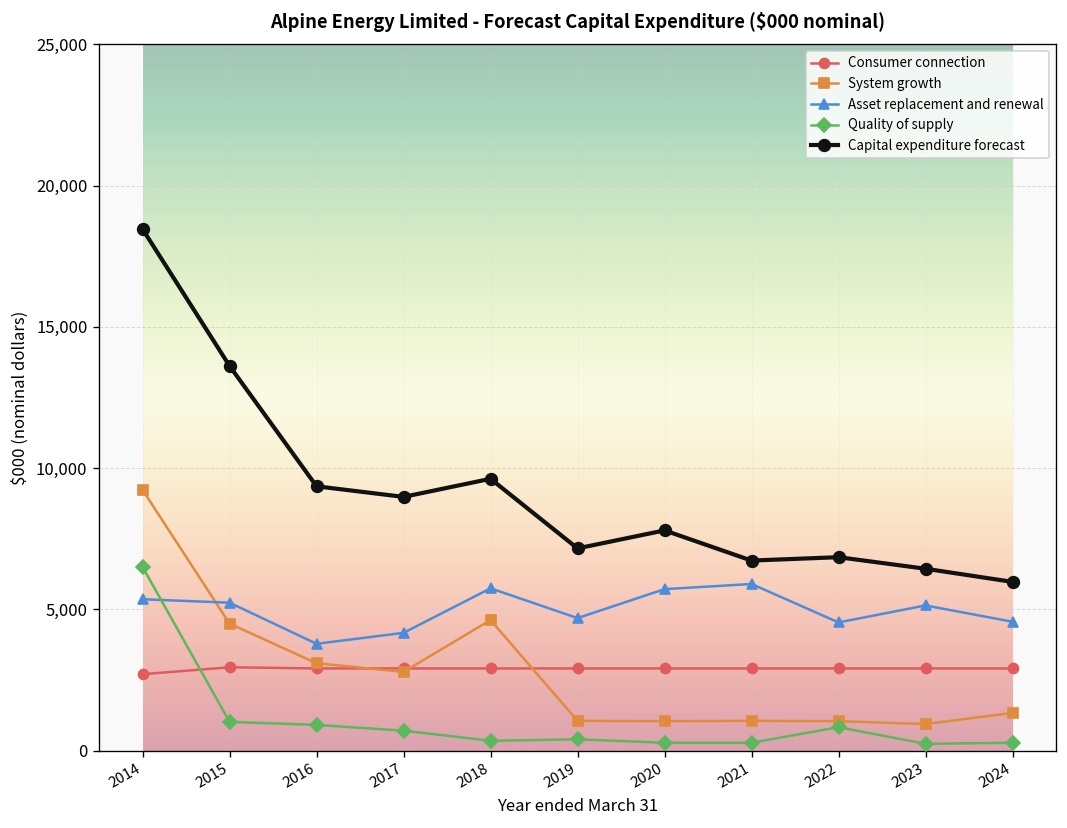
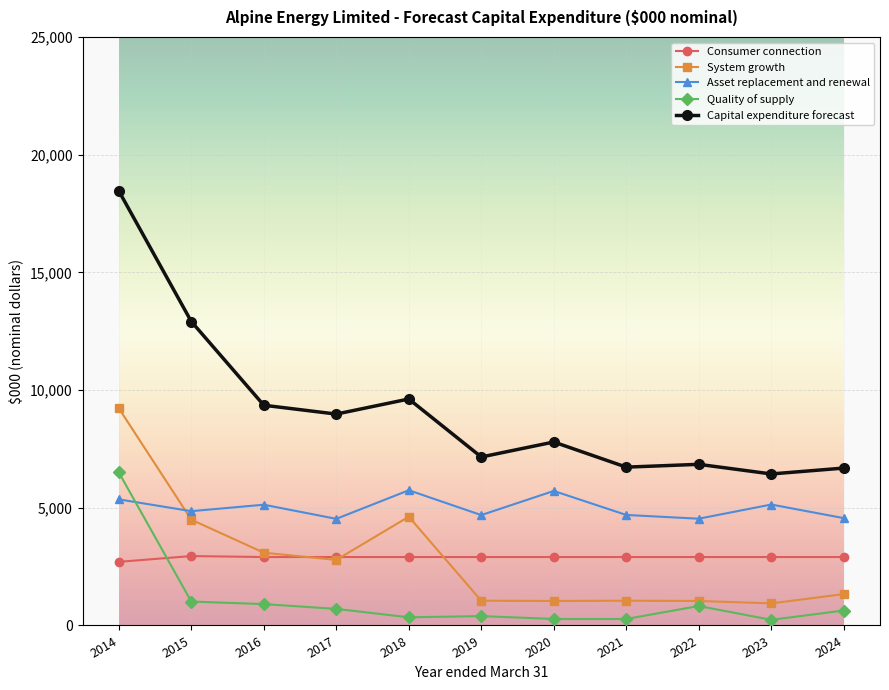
  {
    "Asset replacement and renewal": {
      "2014": "5,400",
-     "2015": "5,200",
-     "2016": "3,800",
-     "2017": "4,200",
+     "2015": "4,900",
+     "2016": "5,100",
+     "2017": "4,500",
      "2018": "5,700",
      "2019": "4,700",
      "2020": "5,700",
-     "2021": "5,900",
+     "2021": "4,700",
      "2022": "4,500",
      "2023": "5,100",
      "2024": "4,600"
    },
    "Quality of supply": {
      "2014": "6,500",
      "2015": "1,000",
      "2016": "900",
      "2017": "700",
      "2018": "300",
      "2019": "400",
      "2020": "300",
      "2021": "300",
      "2022": "800",
      "2023": "200",
-     "2024": "300"
+     "2024": "600"
    },
    "Capital expenditure forecast": {
      "2014": "18,500",
-     "2015": "13,600",
+     "2015": "12,900",
      "2016": "9,400",
      "2017": "9,000",
      "2018": "9,600",
      "2019": "7,200",
      "2020": "7,800",
      "2021": "6,700",
      "2022": "6,800",
      "2023": "6,400",
-     "2024": "6,000"
+     "2024": "6,700"
    }
  }
